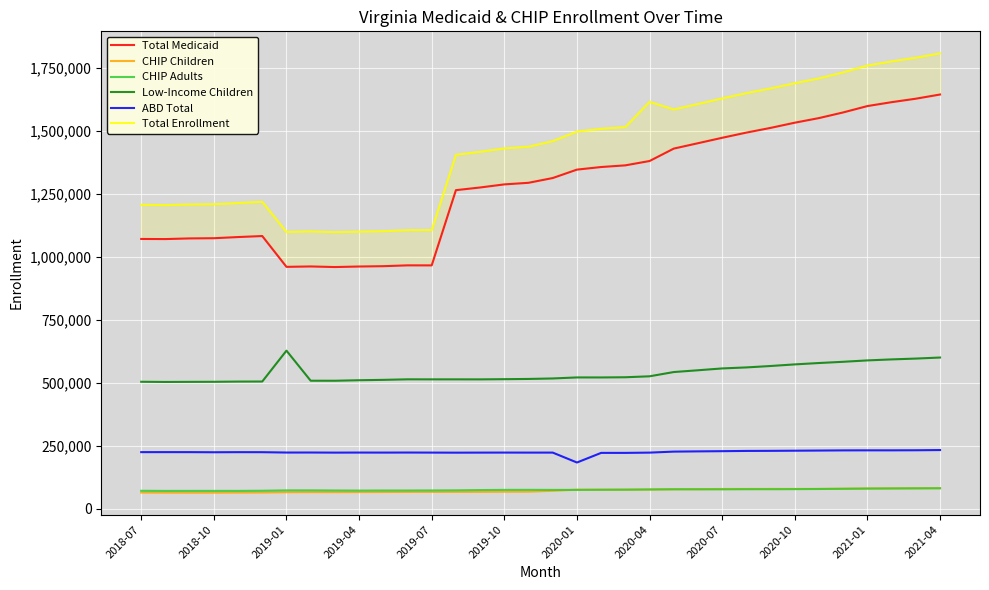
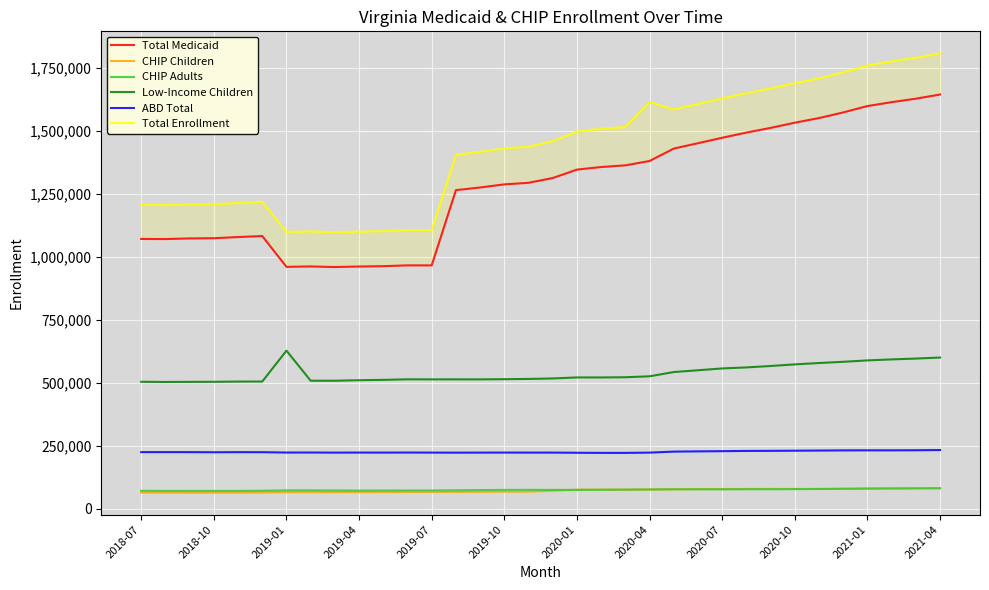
  {
    "Total Medicaid": {
      "2018-07": "1,070,000",
      "2018-10": "1,070,000",
      "2019-01": "960,000",
      "2019-04": "960,000",
      "2019-07": "970,000",
      "2019-10": "1,290,000",
      "2020-01": "1,350,000",
      "2020-04": "1,380,000",
      "2020-07": "1,470,000",
      "2020-10": "1,530,000",
      "2021-01": "1,600,000",
      "2021-04": "1,650,000"
    },
    "Low-Income Children": {
      "2018-07": "500,000",
      "2018-10": "500,000",
      "2019-01": "630,000",
      "2019-04": "510,000",
      "2019-07": "510,000",
      "2019-10": "510,000",
      "2020-01": "520,000",
      "2020-04": "530,000",
      "2020-07": "560,000",
      "2020-10": "570,000",
      "2021-01": "590,000",
      "2021-04": "600,000"
    },
    "ABD Total": {
      "2018-07": "220,000",
      "2018-10": "220,000",
      "2019-01": "220,000",
      "2019-04": "220,000",
      "2019-07": "220,000",
      "2019-10": "220,000",
-     "2020-01": "180,000",
+     "2020-01": "220,000",
      "2020-04": "220,000",
      "2020-07": "230,000",
      "2020-10": "230,000",
      "2021-01": "230,000",
      "2021-04": "230,000"
    },
    "Total Enrollment": {
      "2018-07": "1,210,000",
      "2018-10": "1,210,000",
      "2019-01": "1,100,000",
      "2019-04": "1,100,000",
      "2019-07": "1,110,000",
      "2019-10": "1,430,000",
      "2020-01": "1,500,000",
      "2020-04": "1,620,000",
      "2020-07": "1,630,000",
      "2020-10": "1,690,000",
      "2021-01": "1,760,000",
      "2021-04": "1,810,000"
    }
  }
